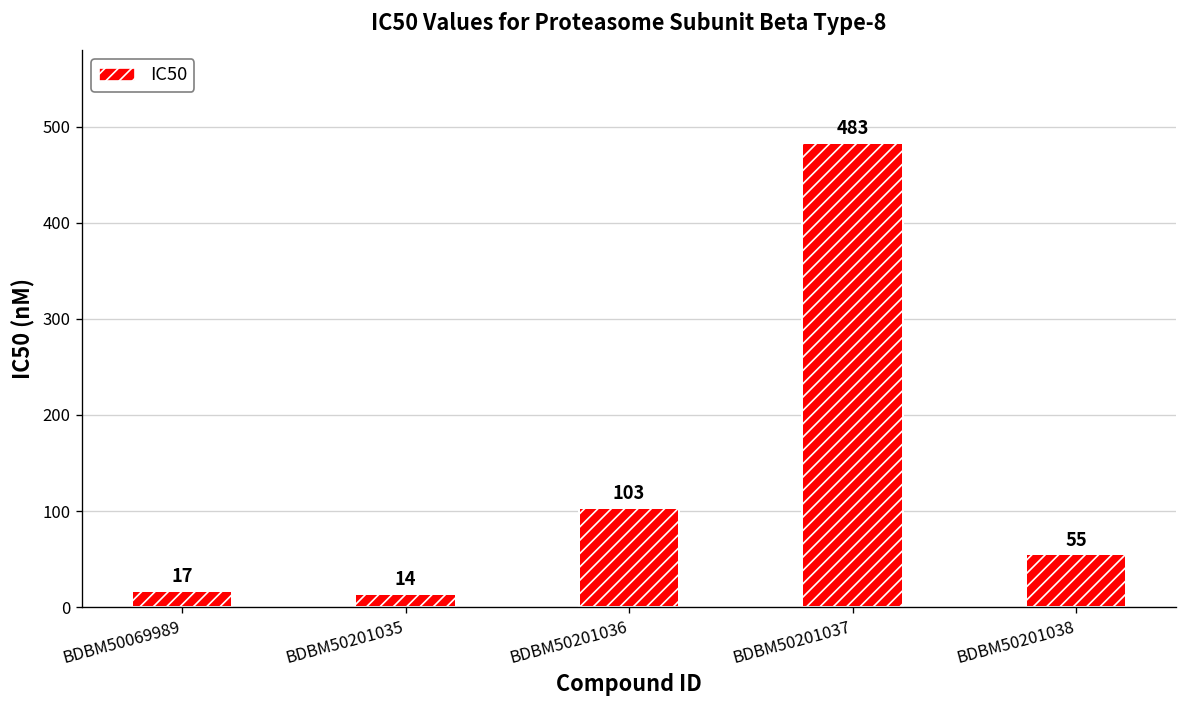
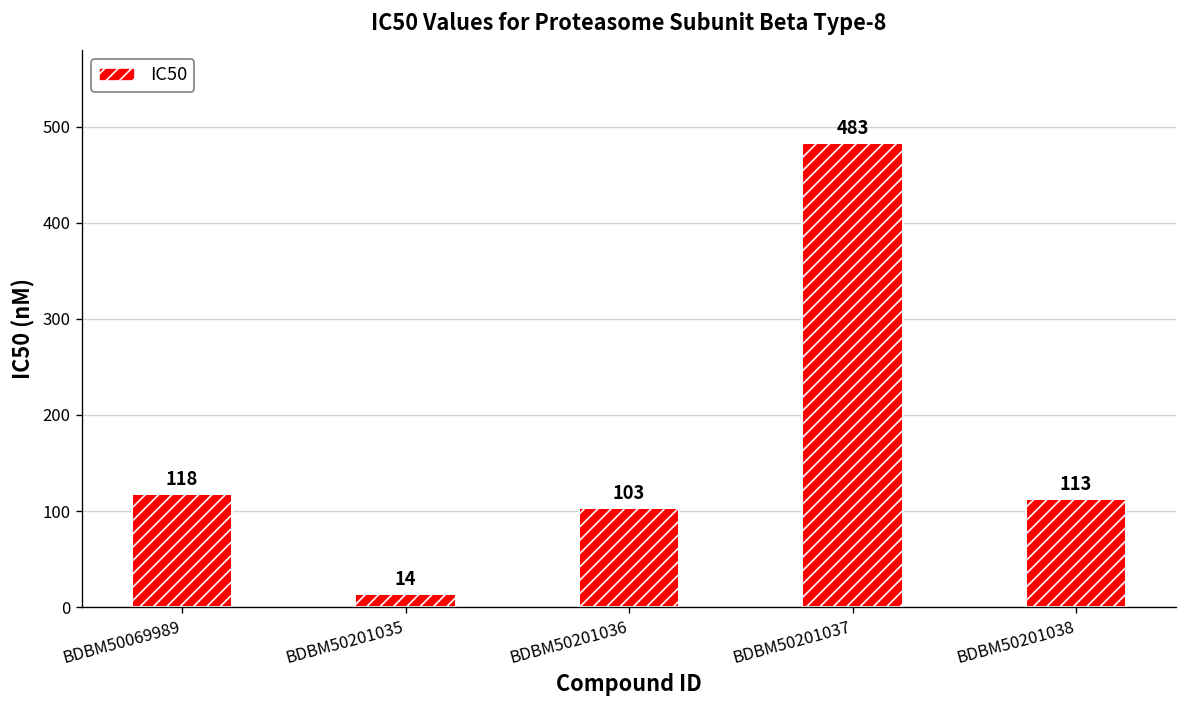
  {
-   "BDBM50069989": 17,
+   "BDBM50069989": 118,
    "BDBM50201035": 14,
    "BDBM50201036": 103,
    "BDBM50201037": 483,
-   "BDBM50201038": 55
+   "BDBM50201038": 113
  }
